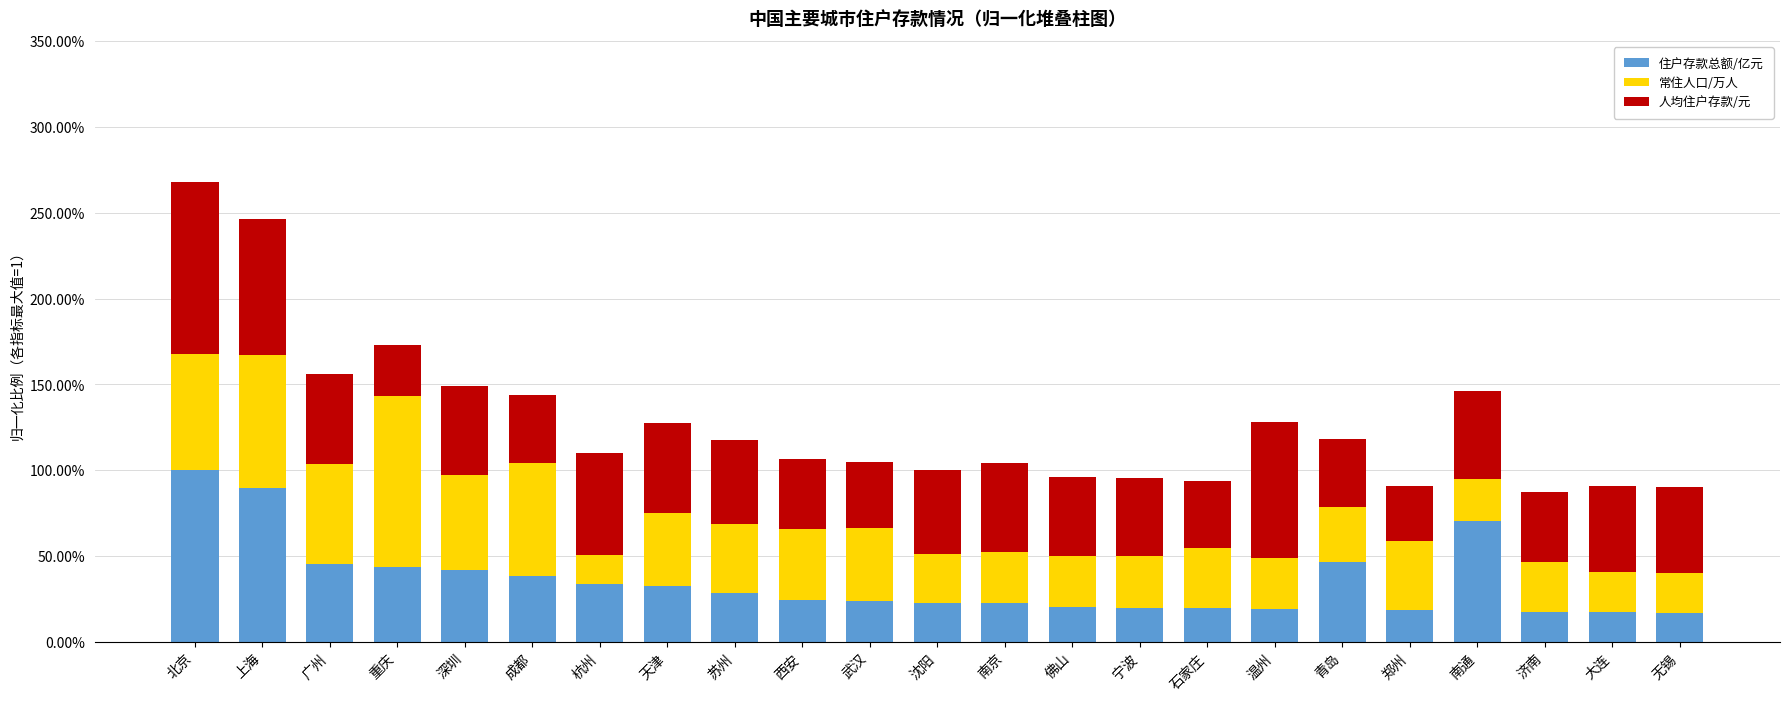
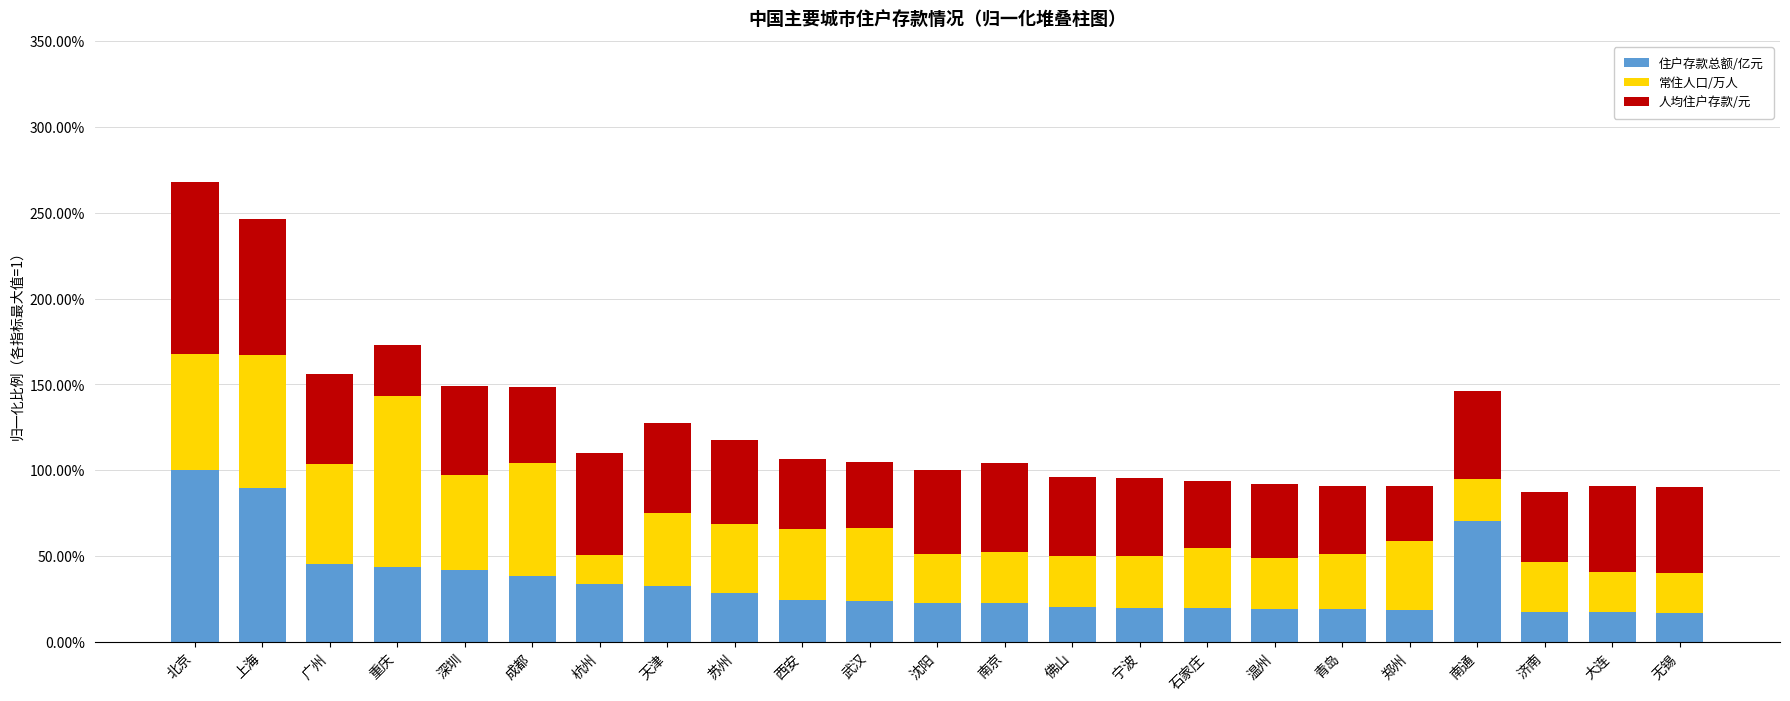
  {
    "住户存款总额/亿元": {
      "北京": "100%",
      "上海": "90%",
      "广州": "45%",
      "重庆": "43%",
      "深圳": "42%",
      "成都": "38%",
      "杭州": "34%",
      "天津": "33%",
      "苏州": "29%",
      "西安": "25%",
      "武汉": "24%",
      "沈阳": "23%",
      "南京": "23%",
      "佛山": "20%",
      "宁波": "20%",
      "石家庄": "20%",
      "温州": "19%",
-     "青岛": "46%",
+     "青岛": "19%",
      "郑州": "19%",
      "南通": "71%",
      "济南": "17%",
      "大连": "17%",
      "无锡": "17%"
    },
    "常住人口/万人": {
      "北京": "68%",
      "上海": "77%",
      "广州": "59%",
      "重庆": "100%",
      "深圳": "55%",
      "成都": "66%",
      "杭州": "17%",
      "天津": "42%",
      "苏州": "40%",
      "西安": "41%",
      "武汉": "42%",
      "沈阳": "28%",
      "南京": "30%",
      "佛山": "30%",
      "宁波": "30%",
      "石家庄": "35%",
      "温州": "30%",
      "青岛": "32%",
      "郑州": "40%",
      "南通": "24%",
      "济南": "29%",
      "大连": "23%",
      "无锡": "23%"
    },
    "人均住户存款/元": {
      "北京": "100%",
      "上海": "79%",
      "广州": "52%",
      "重庆": "30%",
      "深圳": "52%",
-     "成都": "39%",
+     "成都": "44%",
      "杭州": "60%",
      "天津": "53%",
      "苏州": "49%",
      "西安": "41%",
      "武汉": "38%",
      "沈阳": "49%",
      "南京": "52%",
      "佛山": "46%",
      "宁波": "46%",
      "石家庄": "39%",
-     "温州": "79%",
+     "温州": "43%",
      "青岛": "40%",
      "郑州": "32%",
      "南通": "51%",
      "济南": "41%",
      "大连": "50%",
      "无锡": "50%"
    }
  }
